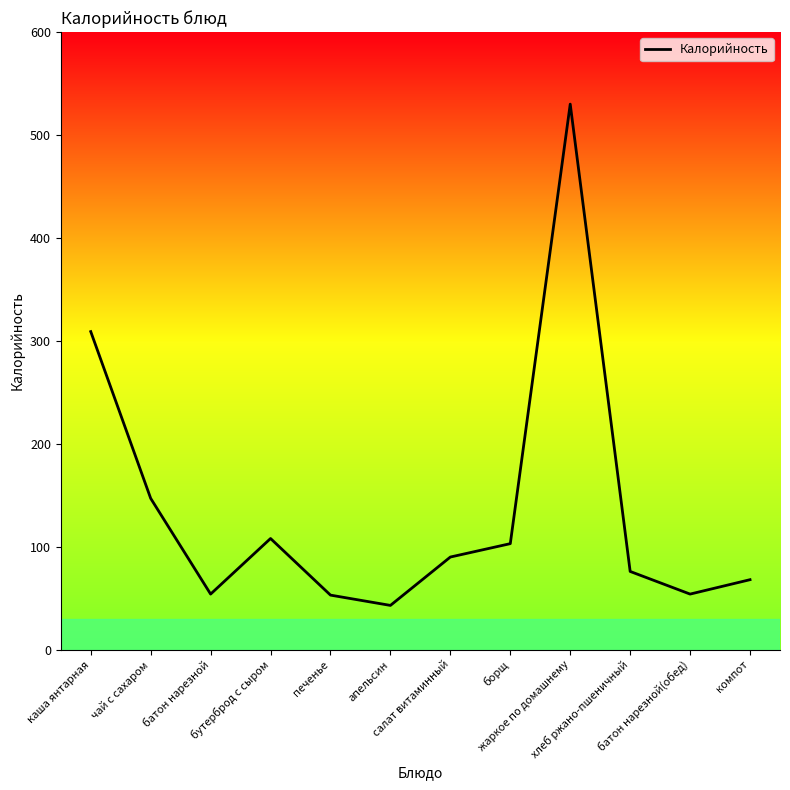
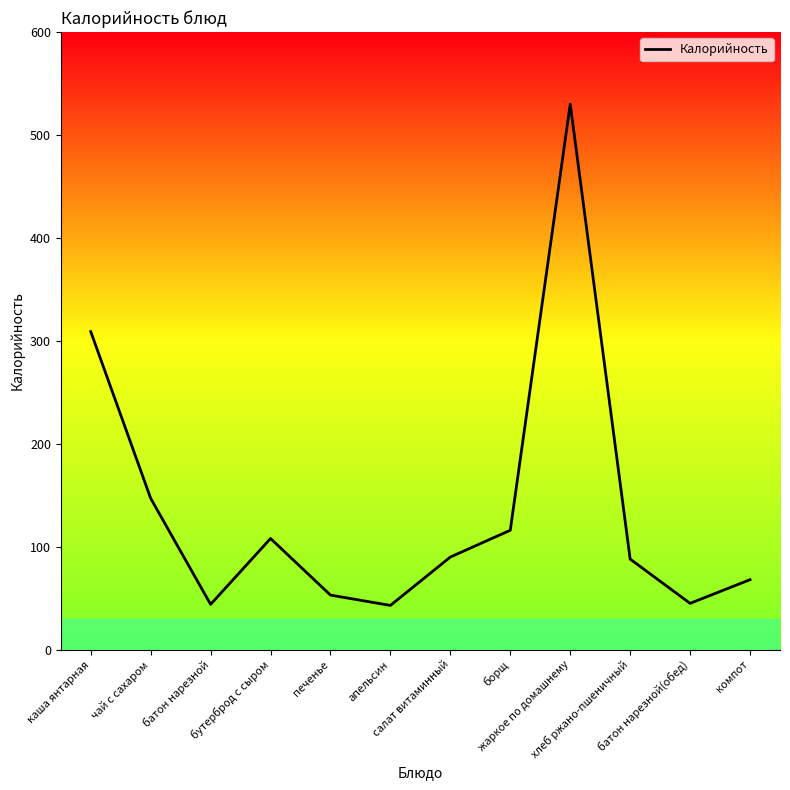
  {
    "каша янтарная": 309,
    "чай с сахаром": 147,
-   "батон нарезной": 54,
+   "батон нарезной": 44,
    "бутерброд с сыром": 108,
    "печенье": 53,
    "апельсин": 43,
    "салат витаминный": 90,
-   "борщ": 103,
+   "борщ": 116,
    "жаркое по домашнему": 530,
-   "хлеб ржано-пшеничный": 76,
-   "батон нарезной(обед)": 54,
+   "хлеб ржано-пшеничный": 88,
+   "батон нарезной(обед)": 45,
    "компот": 68
  }
